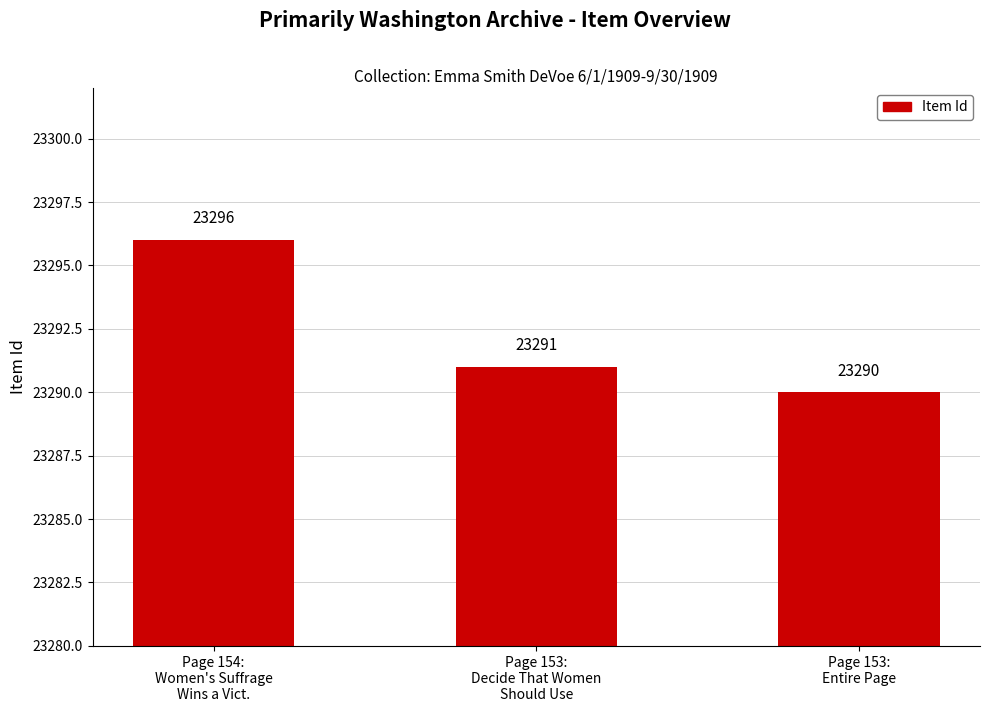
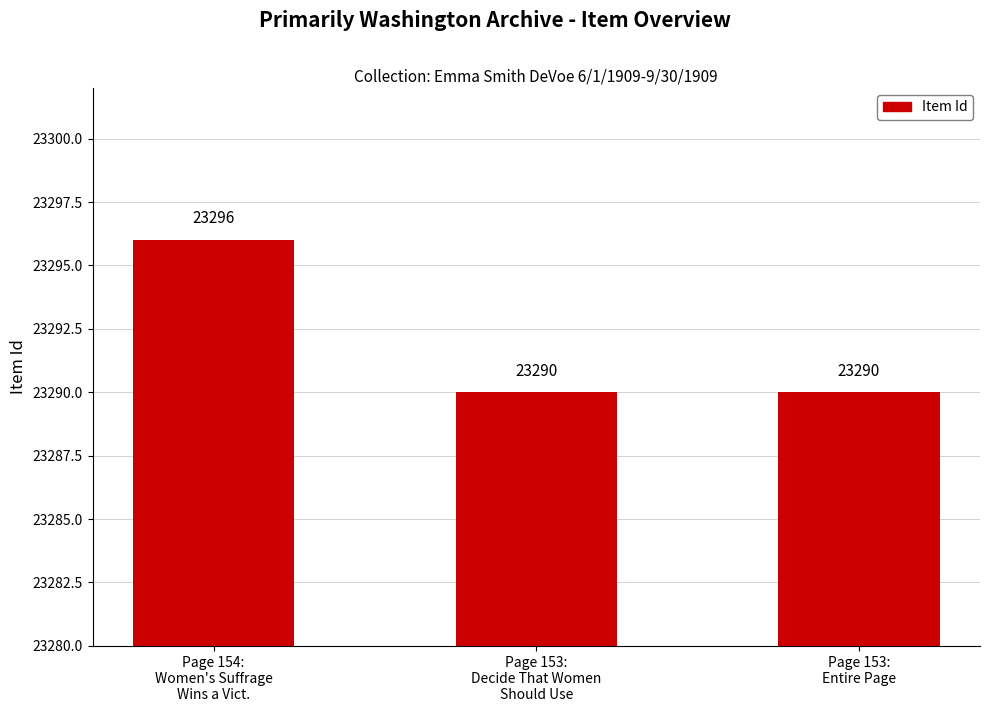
  {
    "Page 154: Women's Suffrage Wins a Vict.": 23296,
-   "Page 153: Decide That Women Should Use": 23291,
+   "Page 153: Decide That Women Should Use": 23290,
    "Page 153: Entire Page": 23290
  }
